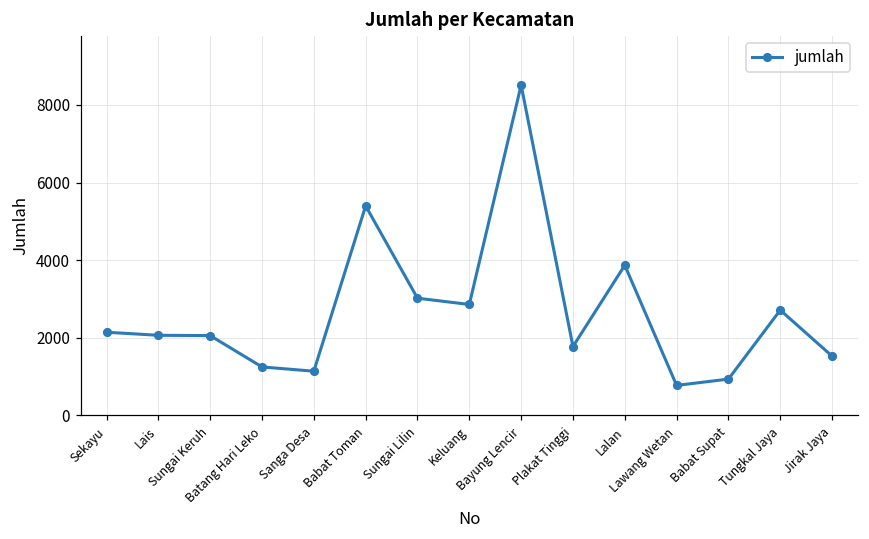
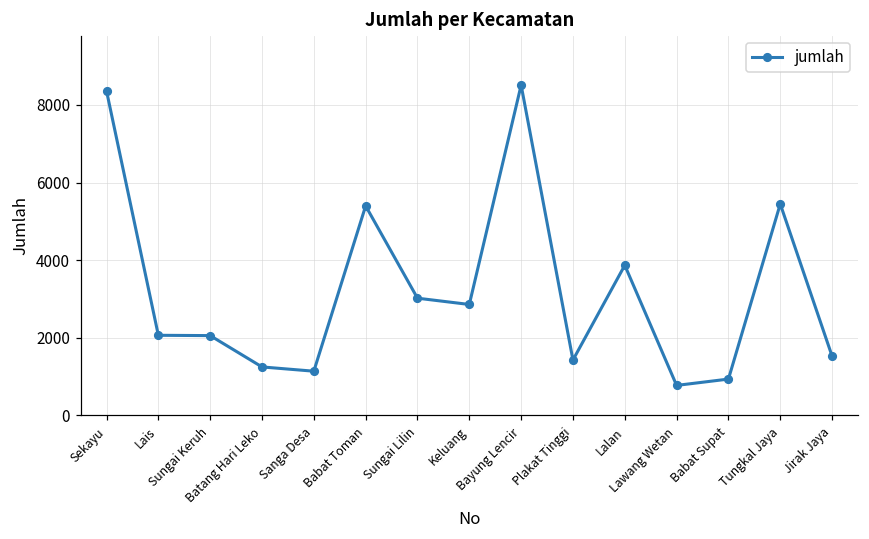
  {
-   "Sekayu": 2100,
+   "Sekayu": 8400,
    "Lais": 2100,
    "Sungai Keruh": 2100,
    "Batang Hari Leko": 1300,
    "Sanga Desa": 1100,
    "Babat Toman": 5400,
    "Sungai Lilin": 3000,
    "Keluang": 2900,
    "Bayung Lencir": 8500,
-   "Plakat Tinggi": 1800,
+   "Plakat Tinggi": 1400,
    "Lalan": 3900,
    "Lawang Wetan": 800,
    "Babat Supat": 900,
-   "Tungkal Jaya": 2700,
+   "Tungkal Jaya": 5400,
    "Jirak Jaya": 1500
  }
